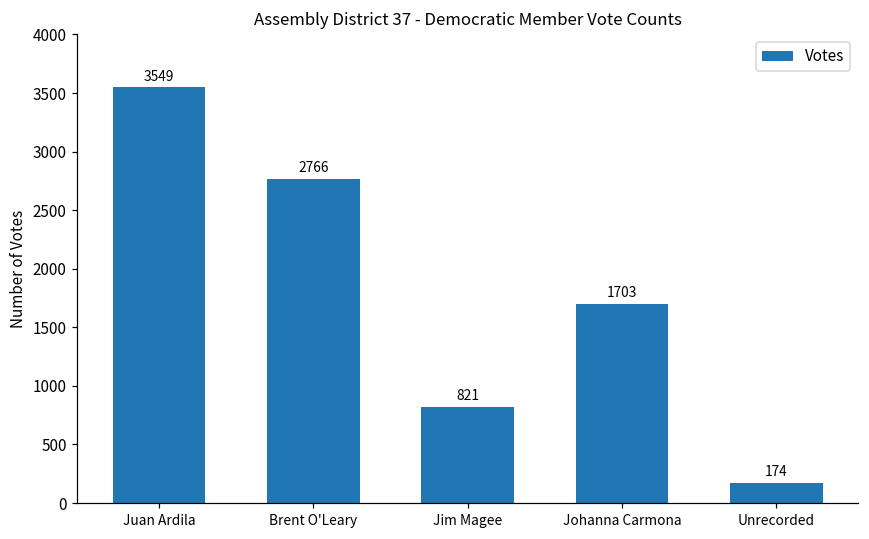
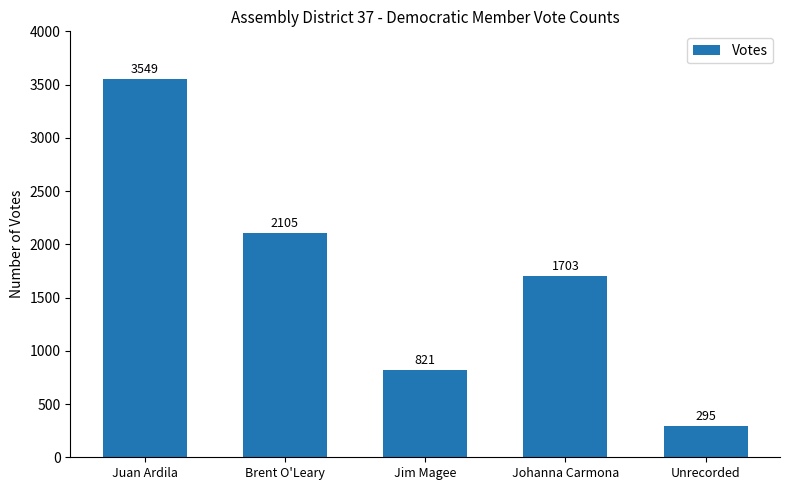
  {
    "Juan Ardila": 3549,
-   "Brent O'Leary": 2766,
+   "Brent O'Leary": 2105,
    "Jim Magee": 821,
    "Johanna Carmona": 1703,
-   "Unrecorded": 174
+   "Unrecorded": 295
  }
